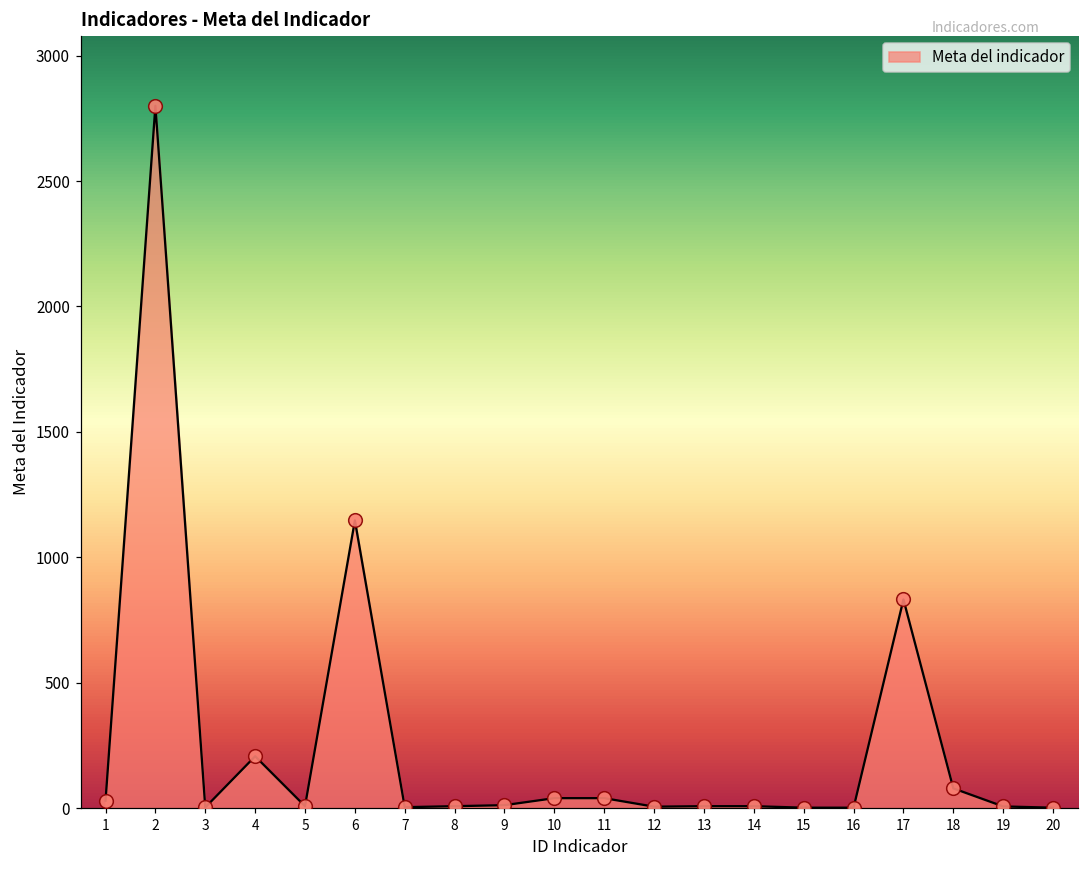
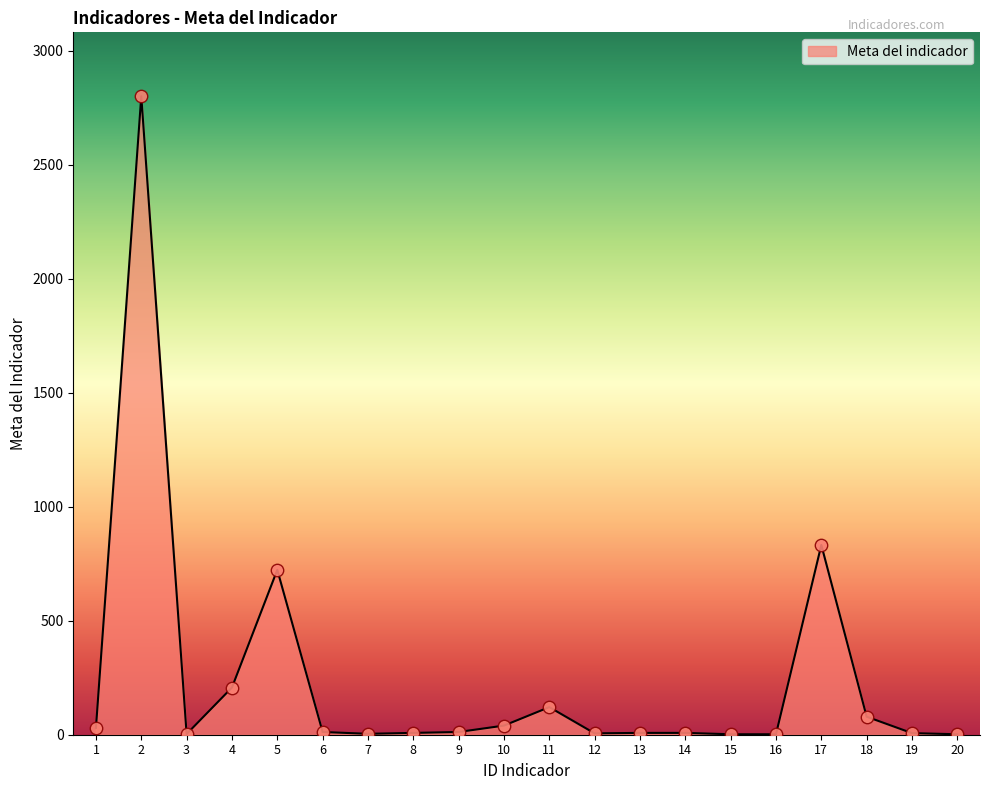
  {
    "1": 30,
    "2": 2800,
    "3": 0,
    "4": 210,
-   "5": 10,
-   "6": 1150,
+   "5": 720,
+   "6": 10,
    "7": 0,
    "8": 10,
    "9": 10,
    "10": 40,
-   "11": 40,
+   "11": 120,
    "12": 10,
    "13": 10,
    "14": 10,
    "15": 0,
    "16": 0,
    "17": 830,
    "18": 80,
    "19": 10,
    "20": 0
  }
